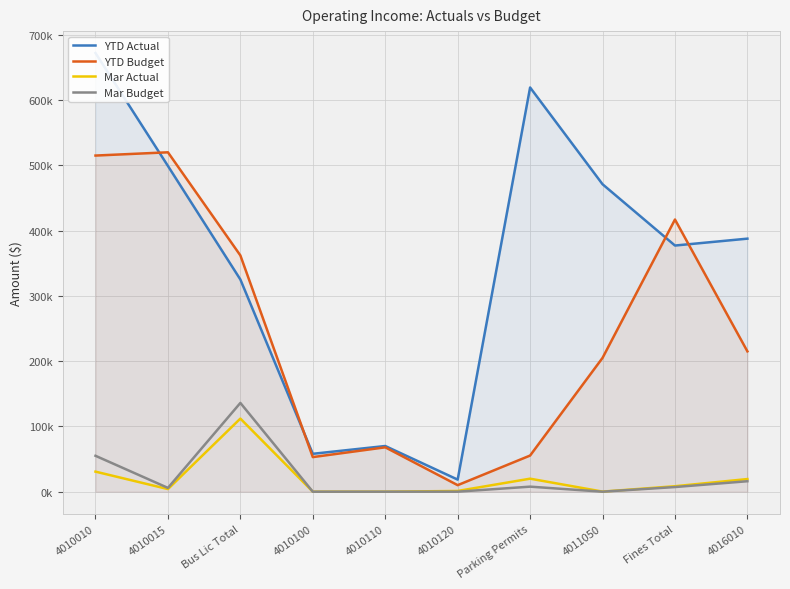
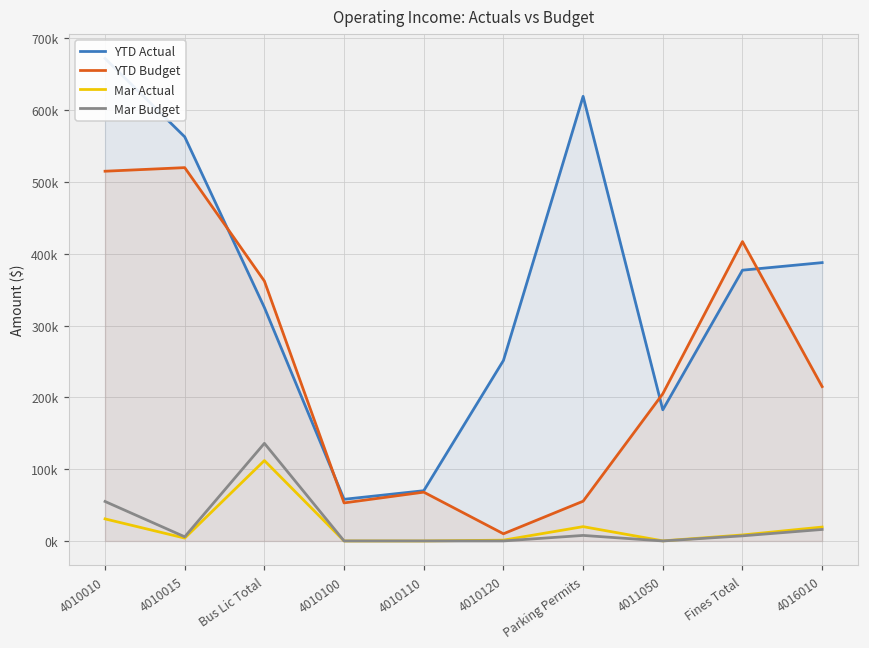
  {
    "YTD Actual": {
-     "4010015": 500000,
+     "4010015": 560000,
      "Bus Lic Total": 330000,
      "4010100": 60000,
-     "4010120": 20000,
+     "4010120": 250000,
      "Parking Permits": 620000,
-     "4011050": 470000,
+     "4011050": 180000,
      "Fines Total": 380000,
      "4016010": 390000
    },
    "YTD Budget": {
      "4010010": 520000,
      "4010015": 520000,
      "Bus Lic Total": 360000,
      "4010100": 50000,
      "4010120": 10000,
      "Parking Permits": 60000,
      "4011050": 210000,
      "Fines Total": 420000,
      "4016010": 220000
    },
    "Mar Actual": {
      "4010010": 30000,
      "Bus Lic Total": 110000,
      "Parking Permits": 20000
    },
    "Mar Budget": {
      "4010010": 60000,
      "Bus Lic Total": 140000,
      "Parking Permits": 10000
    }
  }
